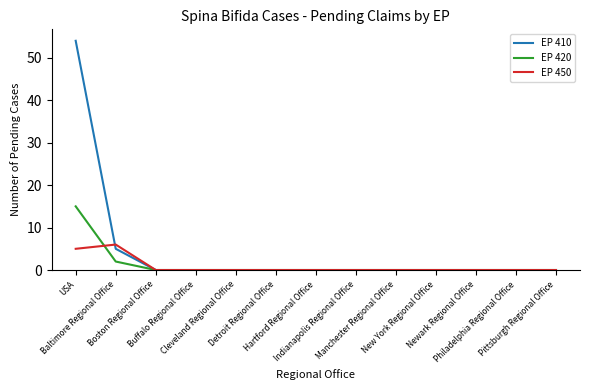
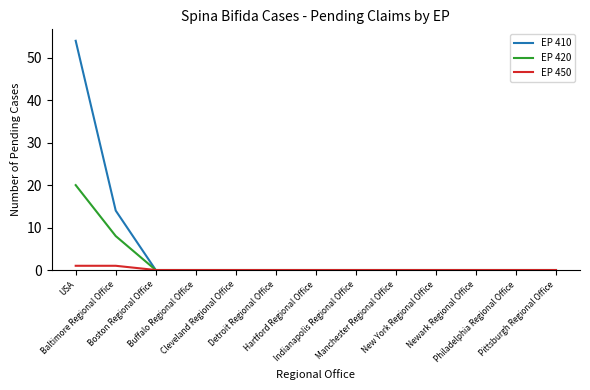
  {
    "EP 410": {
      "USA": 54,
-     "Baltimore Regional Office": 5
+     "Baltimore Regional Office": 14
    },
    "EP 420": {
-     "USA": 15,
-     "Baltimore Regional Office": 2
+     "USA": 20,
+     "Baltimore Regional Office": 8
    },
    "EP 450": {
-     "USA": 5,
-     "Baltimore Regional Office": 6
+     "USA": 1,
+     "Baltimore Regional Office": 1
    }
  }
